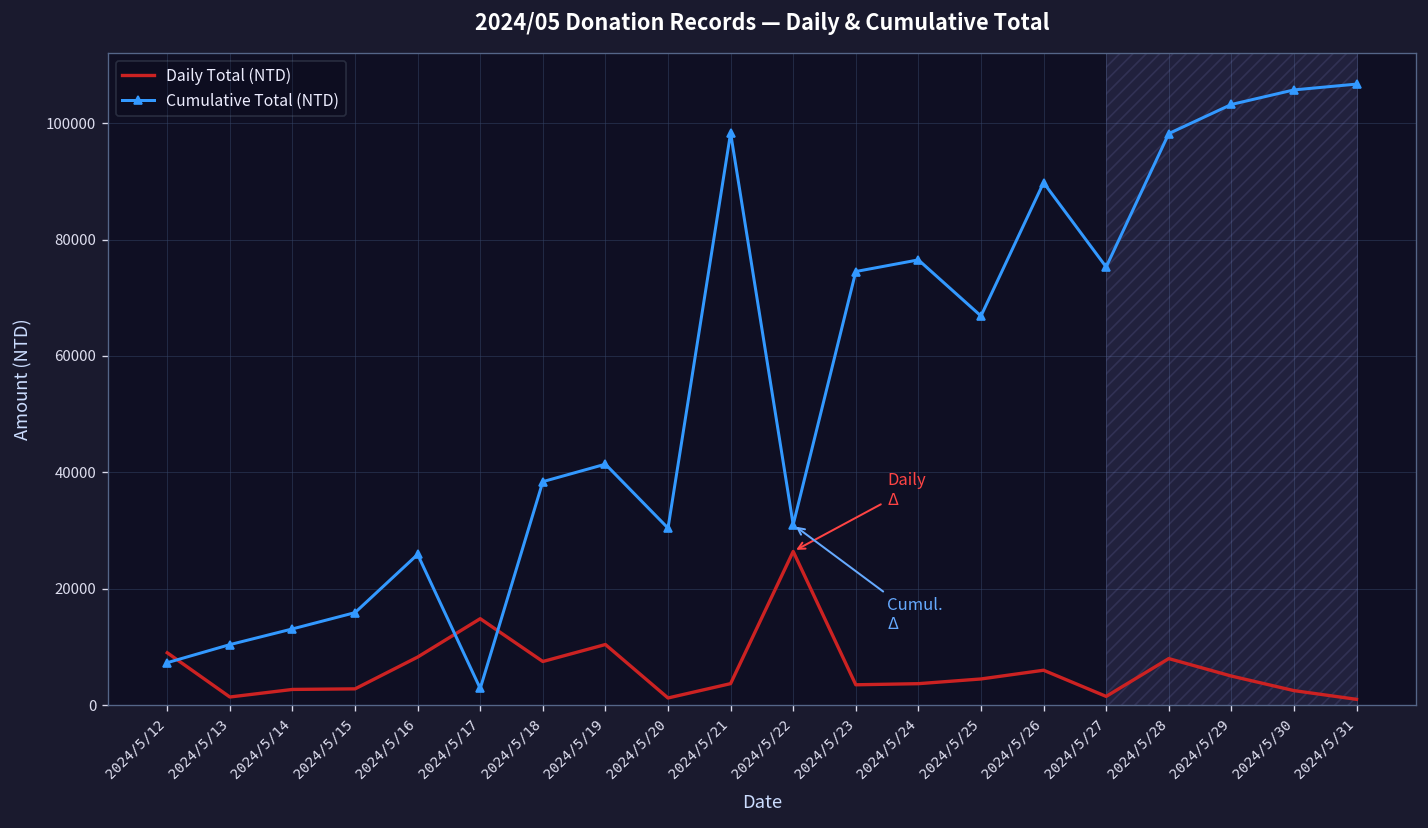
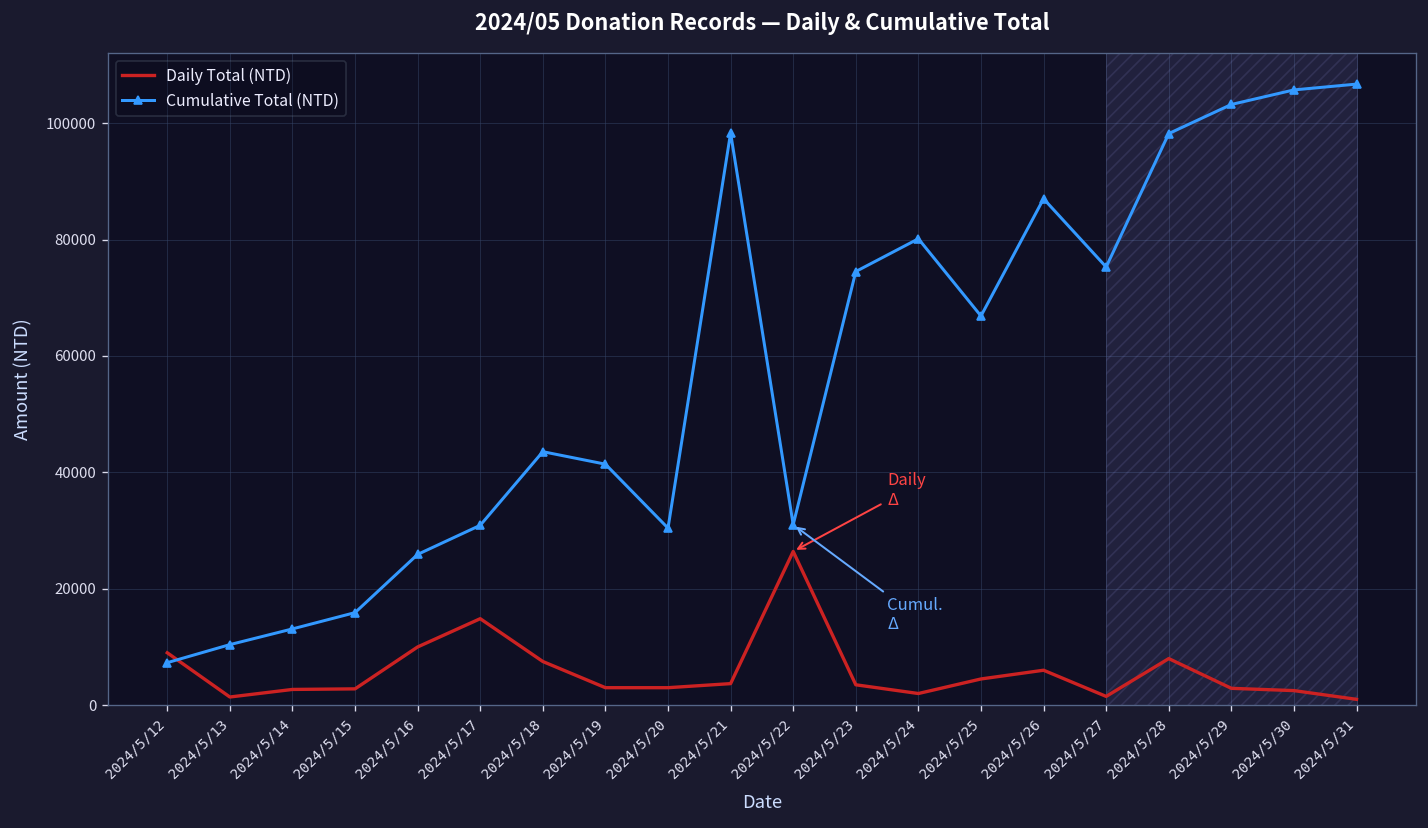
  {
    "Daily Total (NTD)": {
      "2024/5/12": 9000,
      "2024/5/13": 1000,
      "2024/5/14": 3000,
      "2024/5/15": 3000,
-     "2024/5/16": 8000,
+     "2024/5/16": 10000,
      "2024/5/17": 15000,
      "2024/5/18": 8000,
-     "2024/5/19": 10000,
-     "2024/5/20": 1000,
+     "2024/5/19": 3000,
+     "2024/5/20": 3000,
      "2024/5/21": 4000,
      "2024/5/22": 26000,
      "2024/5/23": 4000,
-     "2024/5/24": 4000,
+     "2024/5/24": 2000,
      "2024/5/25": 5000,
      "2024/5/26": 6000,
      "2024/5/27": 2000,
      "2024/5/28": 8000,
-     "2024/5/29": 5000,
+     "2024/5/29": 3000,
      "2024/5/30": 3000,
      "2024/5/31": 1000
    },
    "Cumulative Total (NTD)": {
      "2024/5/12": 7000,
      "2024/5/13": 10000,
      "2024/5/14": 13000,
      "2024/5/15": 16000,
      "2024/5/16": 26000,
-     "2024/5/17": 3000,
-     "2024/5/18": 38000,
+     "2024/5/17": 31000,
+     "2024/5/18": 44000,
      "2024/5/19": 41000,
      "2024/5/20": 30000,
      "2024/5/21": 98000,
      "2024/5/22": 31000,
      "2024/5/23": 75000,
-     "2024/5/24": 77000,
+     "2024/5/24": 80000,
      "2024/5/25": 67000,
-     "2024/5/26": 90000,
+     "2024/5/26": 87000,
      "2024/5/27": 75000,
      "2024/5/28": 98000,
      "2024/5/29": 103000,
      "2024/5/30": 106000,
      "2024/5/31": 107000
    }
  }
